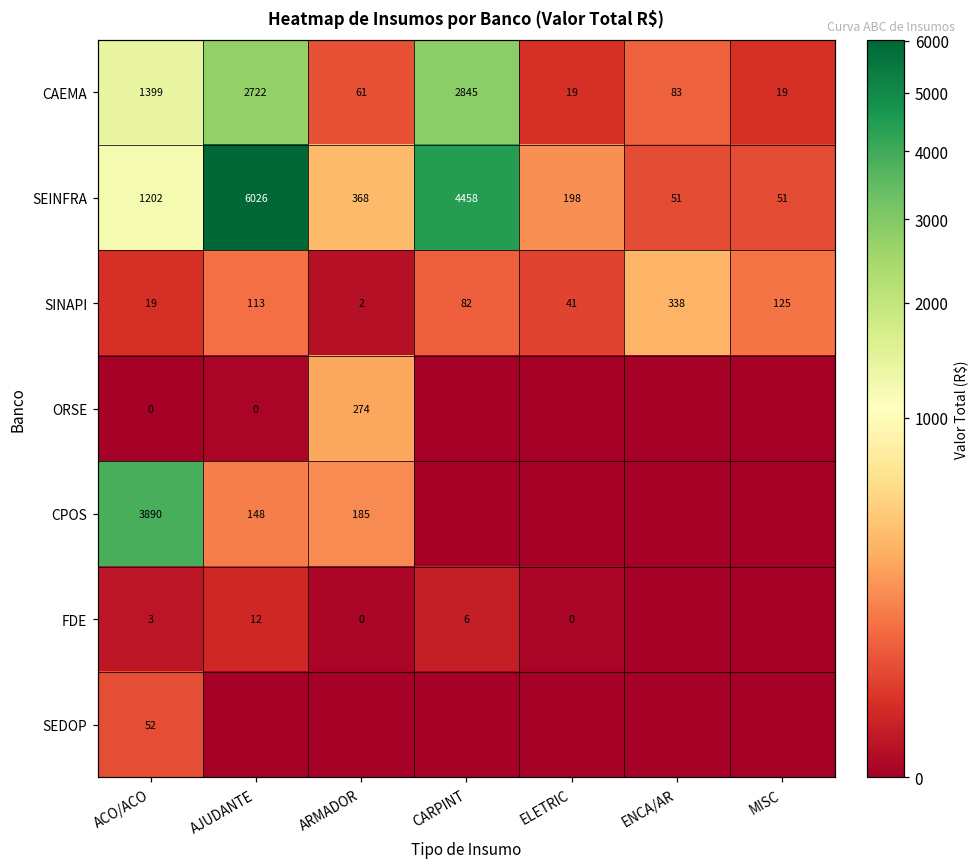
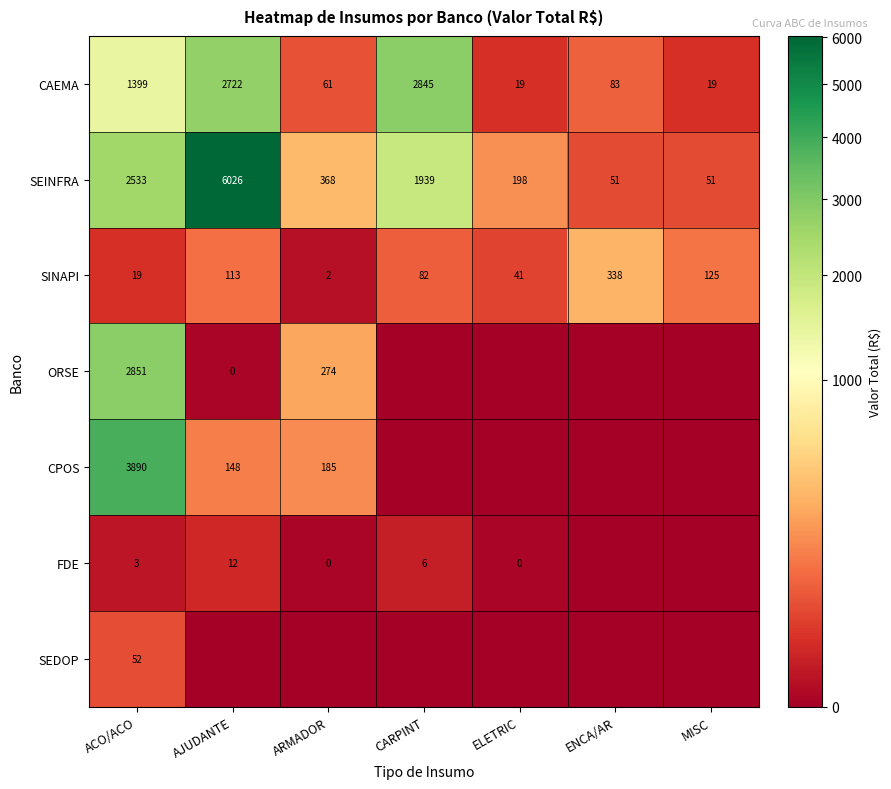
  {
    "CAEMA": {
      "ACO/ACO": 1399,
      "AJUDANTE": 2722,
      "ARMADOR": 61,
      "CARPINT": 2845,
      "ELETRIC": 19,
      "ENCA/AR": 83,
      "MISC": 19
    },
    "SEINFRA": {
-     "ACO/ACO": 1202,
+     "ACO/ACO": 2533,
      "AJUDANTE": 6026,
      "ARMADOR": 368,
-     "CARPINT": 4458,
+     "CARPINT": 1939,
      "ELETRIC": 198,
      "ENCA/AR": 51,
      "MISC": 51
    },
    "SINAPI": {
      "ACO/ACO": 19,
      "AJUDANTE": 113,
      "ARMADOR": 2,
      "CARPINT": 82,
      "ELETRIC": 41,
      "ENCA/AR": 338,
      "MISC": 125
    },
    "ORSE": {
-     "ACO/ACO": 0,
+     "ACO/ACO": 2851,
      "AJUDANTE": 0,
      "ARMADOR": 274
    },
    "CPOS": {
      "ACO/ACO": 3890,
      "AJUDANTE": 148,
      "ARMADOR": 185
    },
    "FDE": {
      "ACO/ACO": 3,
      "AJUDANTE": 12,
      "ARMADOR": 0,
      "CARPINT": 6,
      "ELETRIC": 0
    },
    "SEDOP": {
      "ACO/ACO": 52
    }
  }
